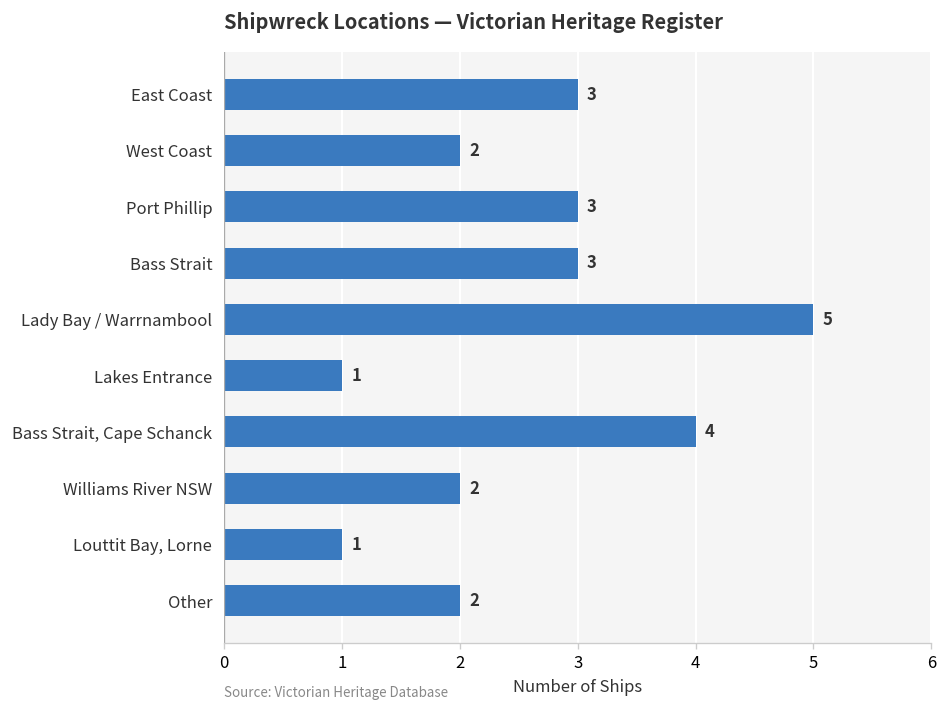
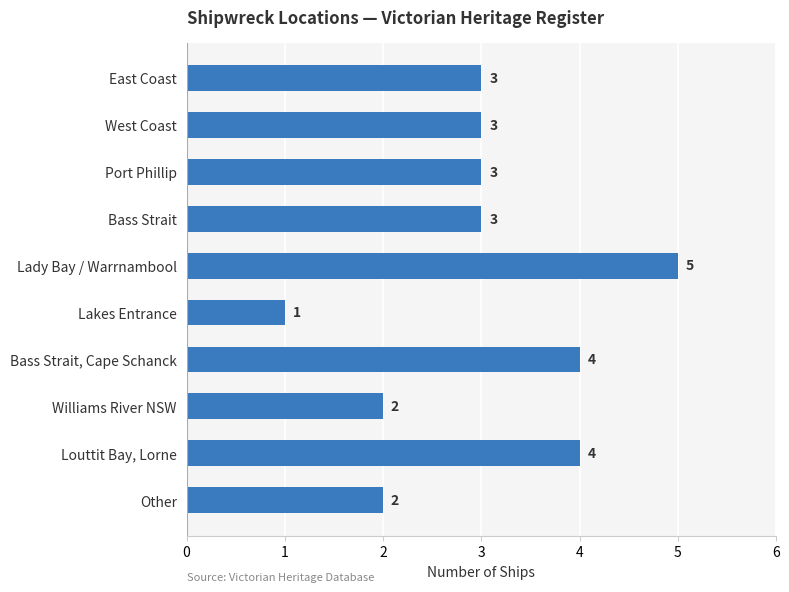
  {
    "East Coast": 3,
-   "West Coast": 2,
+   "West Coast": 3,
    "Port Phillip": 3,
    "Bass Strait": 3,
    "Lady Bay / Warrnambool": 5,
    "Lakes Entrance": 1,
    "Bass Strait, Cape Schanck": 4,
    "Williams River NSW": 2,
-   "Louttit Bay, Lorne": 1,
+   "Louttit Bay, Lorne": 4,
    "Other": 2
  }
